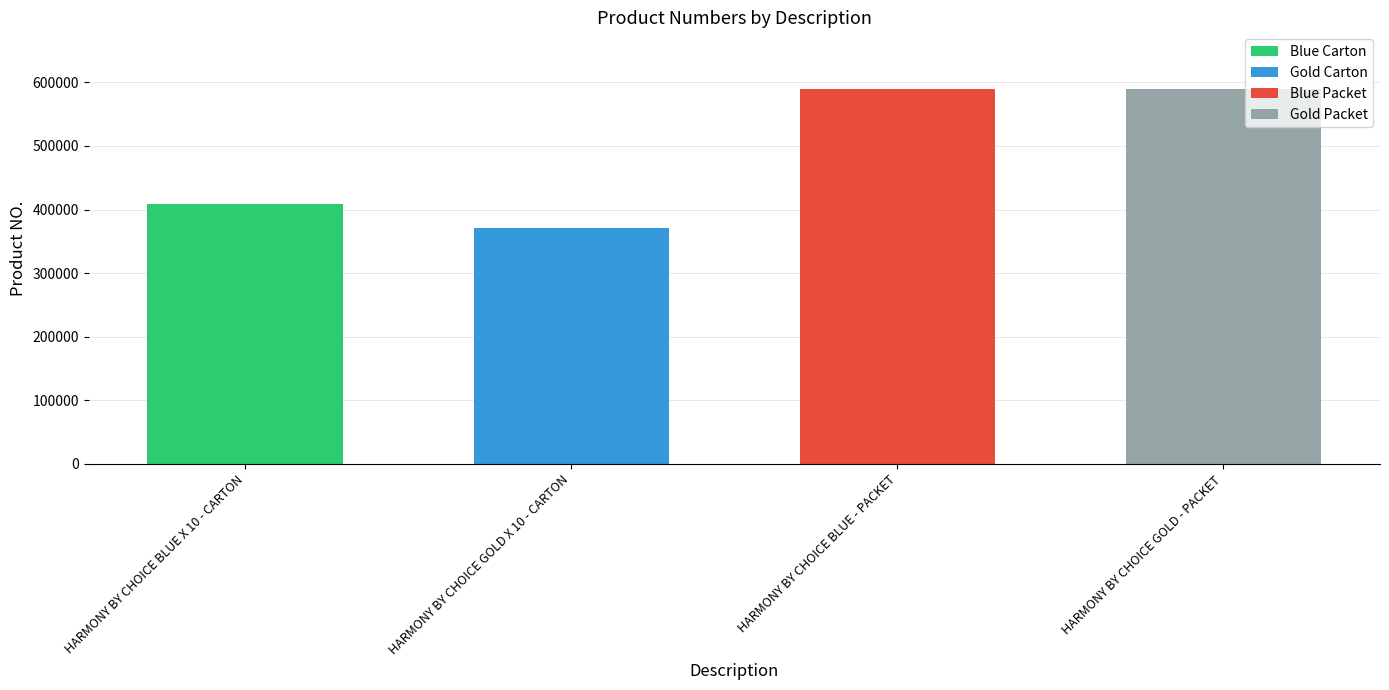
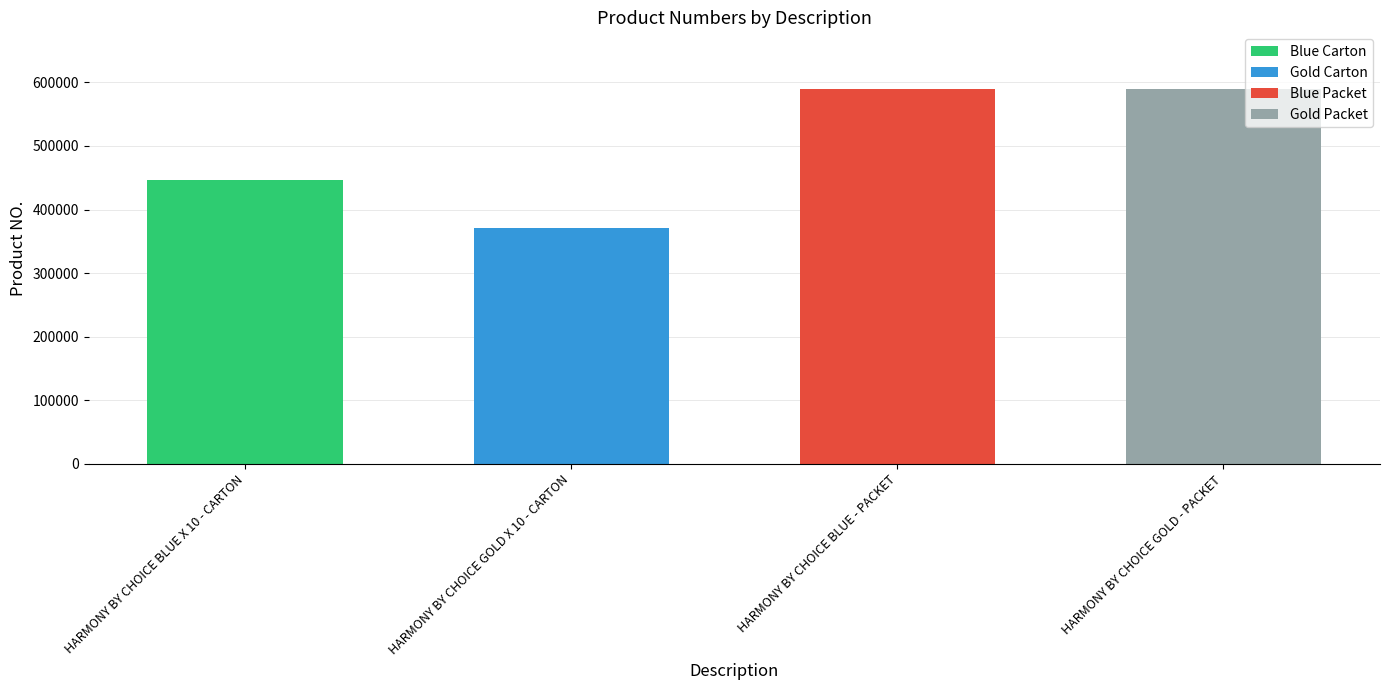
  {
-   "HARMONY BY CHOICE BLUE X 10 - CARTON": 410000,
+   "HARMONY BY CHOICE BLUE X 10 - CARTON": 450000,
    "HARMONY BY CHOICE GOLD X 10 - CARTON": 370000,
    "HARMONY BY CHOICE BLUE - PACKET": 590000,
    "HARMONY BY CHOICE GOLD - PACKET": 590000
  }
